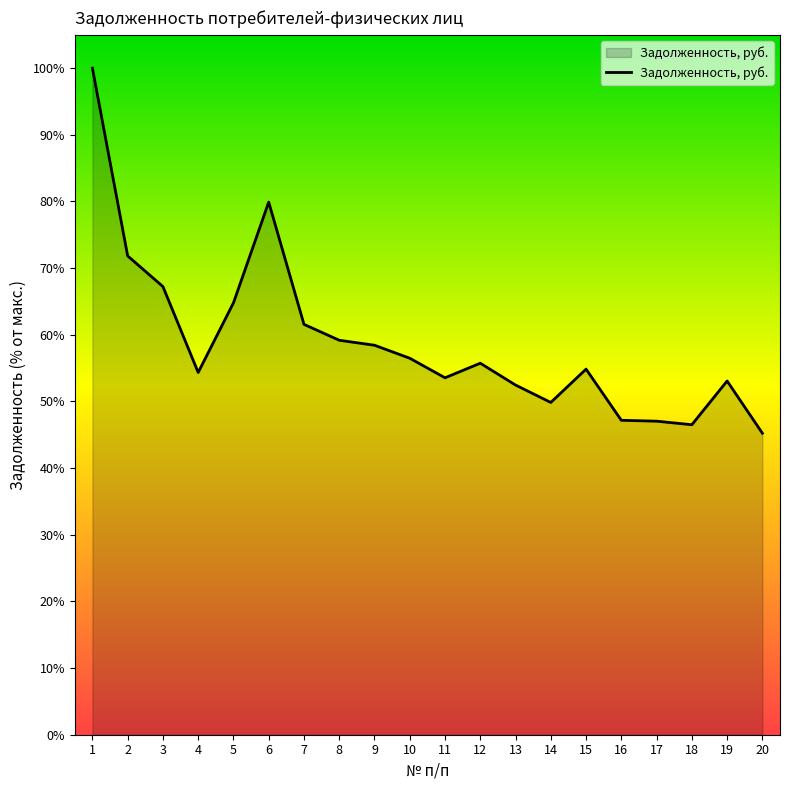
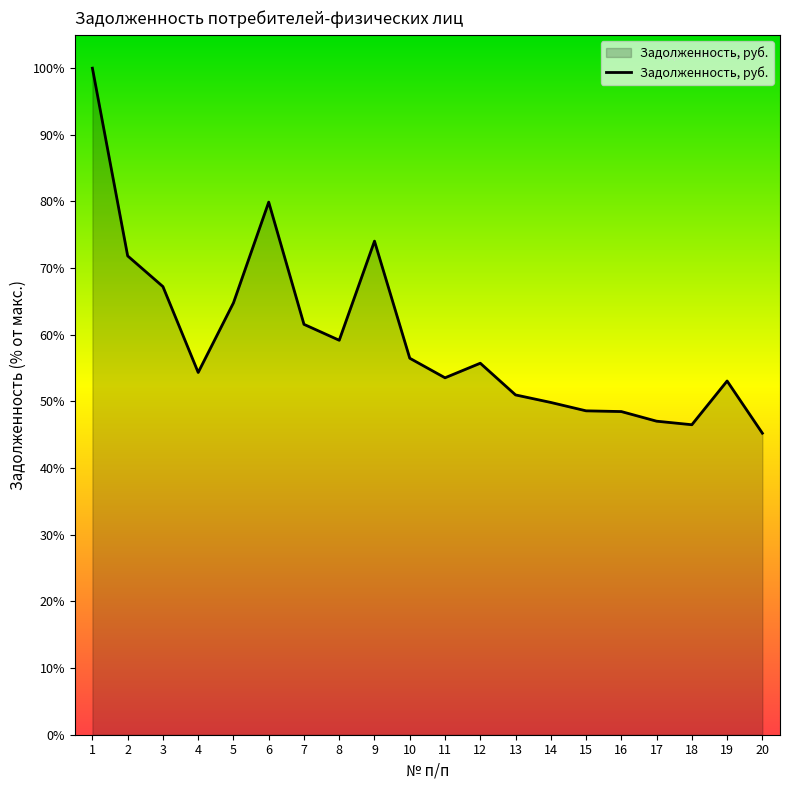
  {
    "1": "100%",
    "2": "72%",
    "3": "67%",
    "4": "54%",
    "5": "65%",
    "6": "80%",
    "7": "62%",
    "8": "59%",
-   "9": "58%",
+   "9": "74%",
    "10": "56%",
    "11": "54%",
    "12": "56%",
-   "13": "52%",
+   "13": "51%",
    "14": "50%",
-   "15": "55%",
-   "16": "47%",
+   "15": "49%",
+   "16": "48%",
    "17": "47%",
    "18": "47%",
    "19": "53%",
    "20": "45%"
  }
